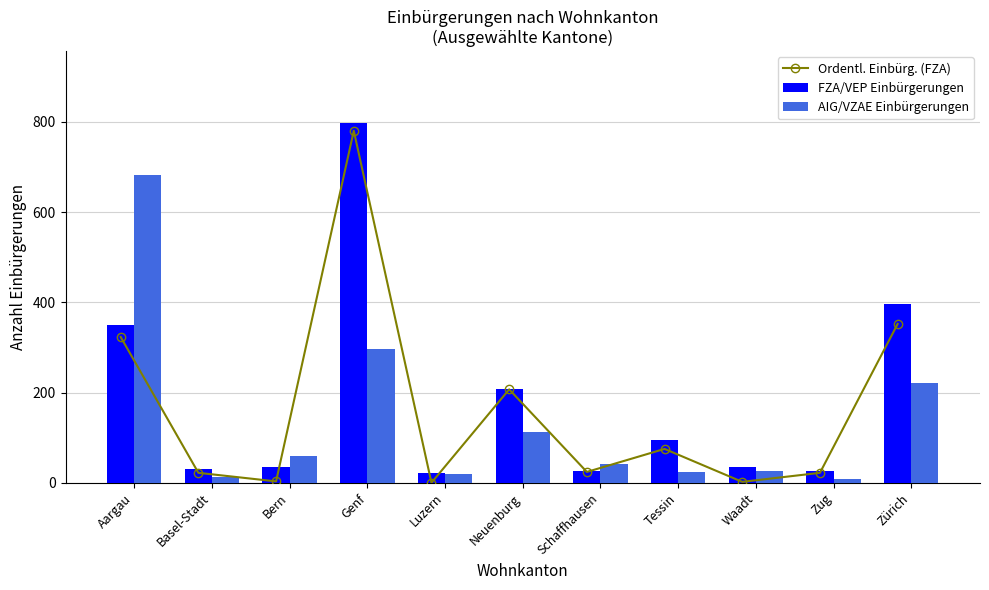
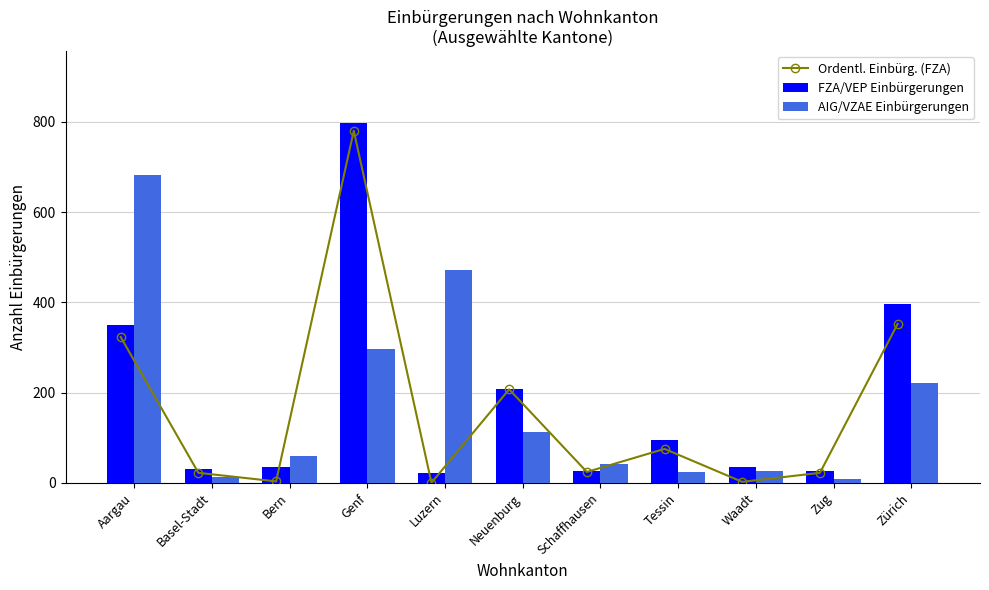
  {
    "FZA/VEP Einbürgerungen": {
      "Aargau": 350,
      "Basel-Stadt": 30,
      "Bern": 40,
      "Genf": 800,
      "Luzern": 20,
      "Neuenburg": 210,
      "Schaffhausen": 30,
      "Tessin": 100,
      "Waadt": 30,
      "Zug": 30,
      "Zürich": 400
    },
    "AIG/VZAE Einbürgerungen": {
      "Aargau": 680,
      "Basel-Stadt": 10,
      "Bern": 60,
      "Genf": 300,
-     "Luzern": 20,
+     "Luzern": 470,
      "Neuenburg": 110,
      "Schaffhausen": 40,
      "Tessin": 20,
      "Waadt": 30,
      "Zug": 10,
      "Zürich": 220
    }
  }
